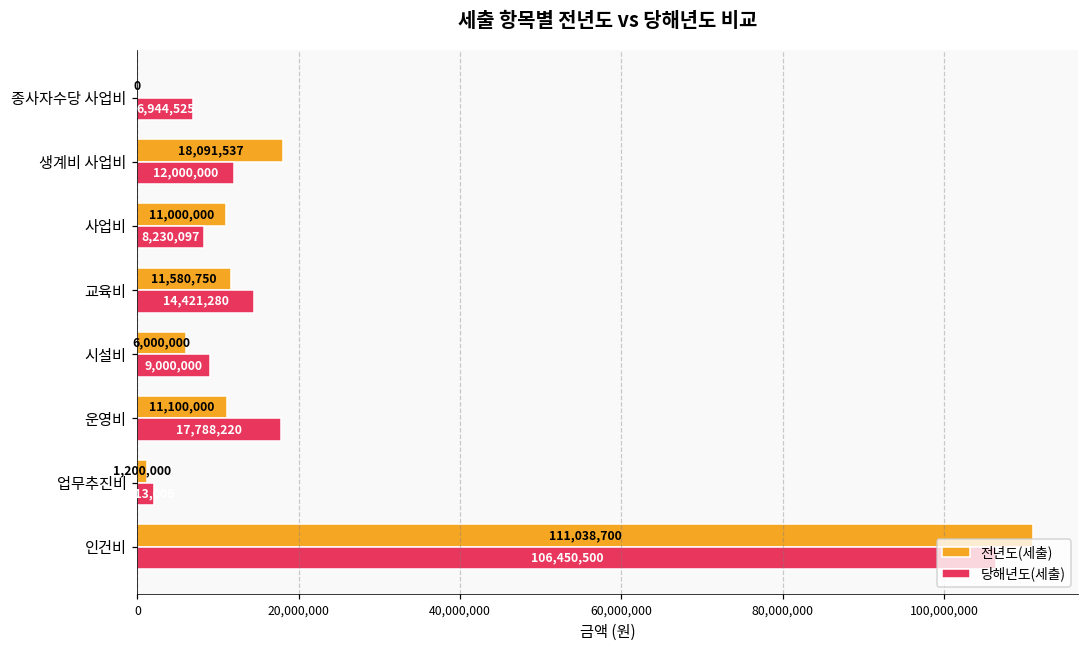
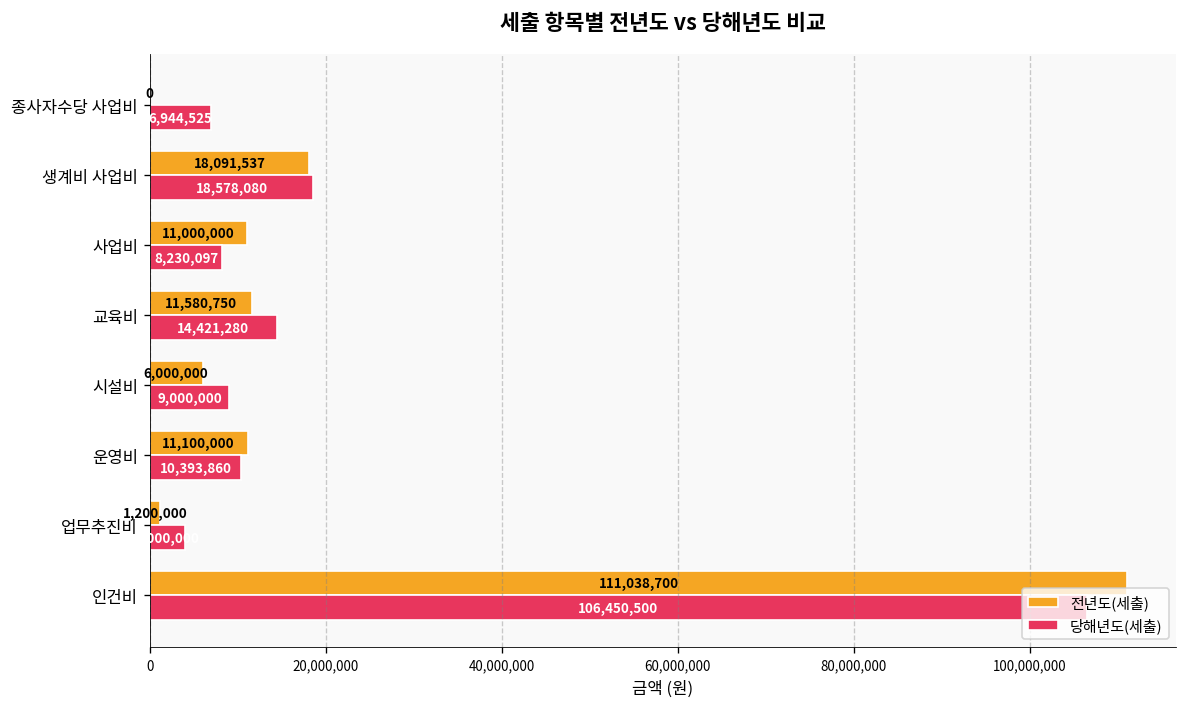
  {
    "전년도(세출)": {
      "종사자수당 사업비": "0",
      "생계비 사업비": "18,091,537",
      "사업비": "11,000,000",
      "교육비": "11,580,750",
      "시설비": "6,000,000",
      "운영비": "11,100,000",
      "업무추진비": "1,200,000",
      "인건비": "111,038,700"
    },
    "당해년도(세출)": {
      "종사자수당 사업비": "6,944,525",
-     "생계비 사업비": "12,000,000",
+     "생계비 사업비": "18,578,080",
      "사업비": "8,230,097",
      "교육비": "14,421,280",
      "시설비": "9,000,000",
-     "운영비": "17,788,220",
-     "업무추진비": "2,000,000"
+     "운영비": "10,393,860",
+     "업무추진비": "4,000,000"
    }
  }
